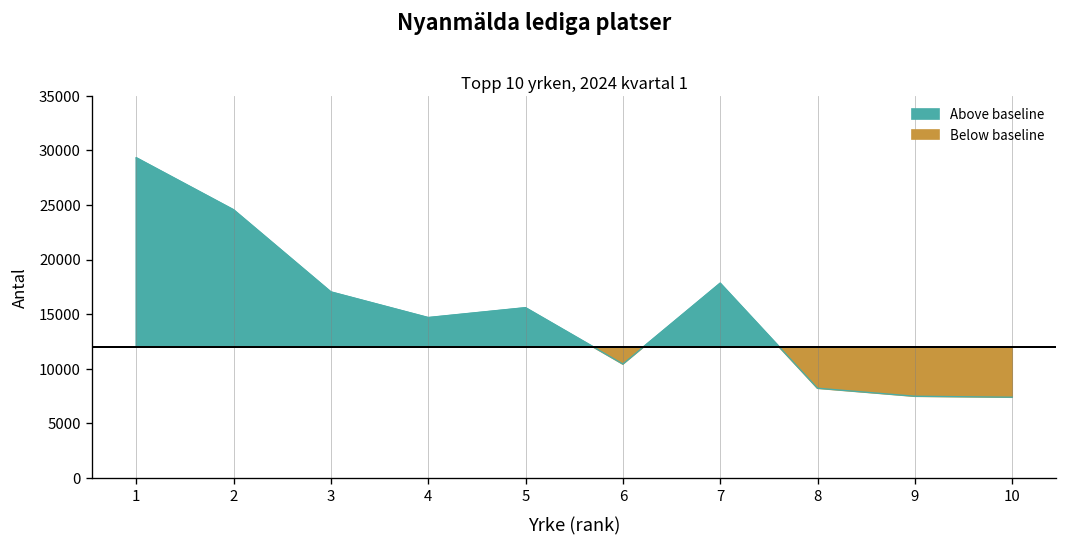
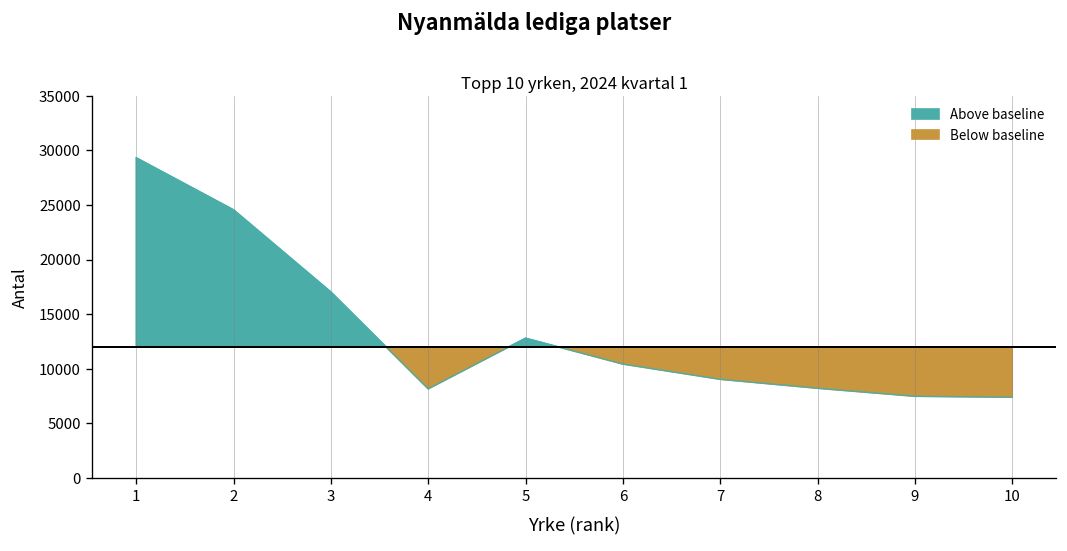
  {
    "1": 29000,
    "2": 25000,
    "3": 17000,
-   "4": 15000,
-   "5": 16000,
+   "4": 8000,
+   "5": 13000,
    "6": 10000,
-   "7": 18000,
+   "7": 9000,
    "8": 8000,
    "9": 7000,
    "10": 7000
  }
